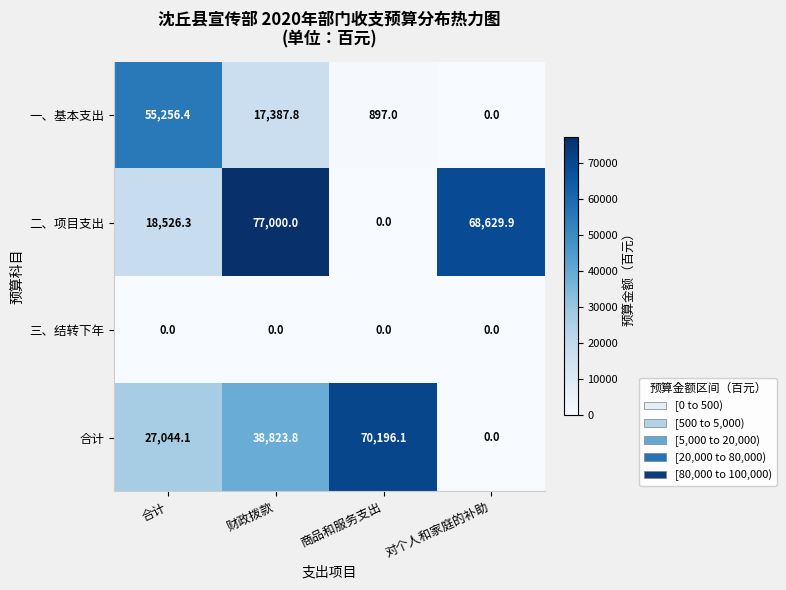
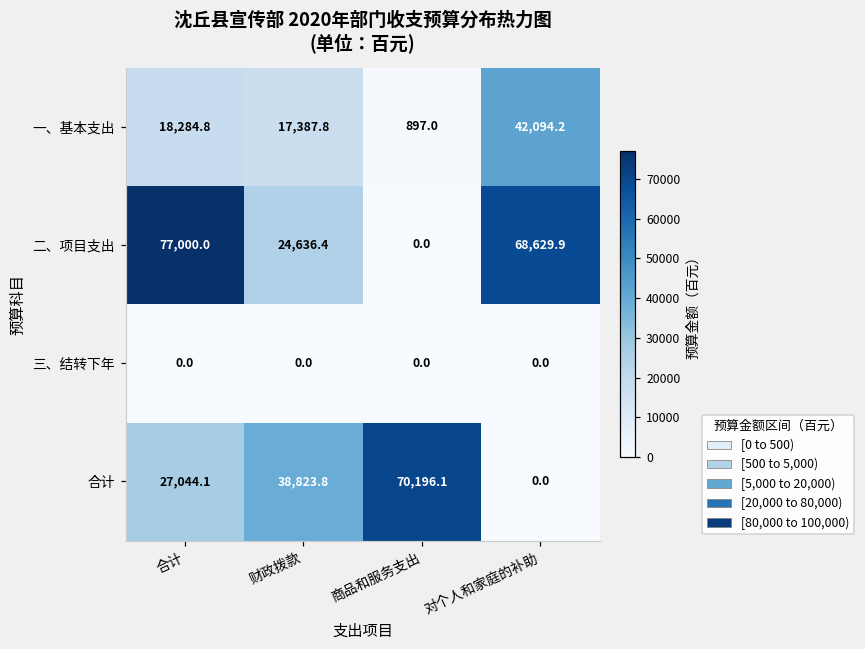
  {
    "一、基本支出": {
-     "合计": "55,256.4",
+     "合计": "18,284.8",
      "财政拨款": "17,387.8",
      "商品和服务支出": "897.0",
-     "对个人和家庭的补助": "0.0"
+     "对个人和家庭的补助": "42,094.2"
    },
    "二、项目支出": {
-     "合计": "18,526.3",
-     "财政拨款": "77,000.0",
+     "合计": "77,000.0",
+     "财政拨款": "24,636.4",
      "商品和服务支出": "0.0",
      "对个人和家庭的补助": "68,629.9"
    },
    "三、结转下年": {
      "合计": "0.0",
      "财政拨款": "0.0",
      "商品和服务支出": "0.0",
      "对个人和家庭的补助": "0.0"
    },
    "合计": {
      "合计": "27,044.1",
      "财政拨款": "38,823.8",
      "商品和服务支出": "70,196.1",
      "对个人和家庭的补助": "0.0"
    }
  }
